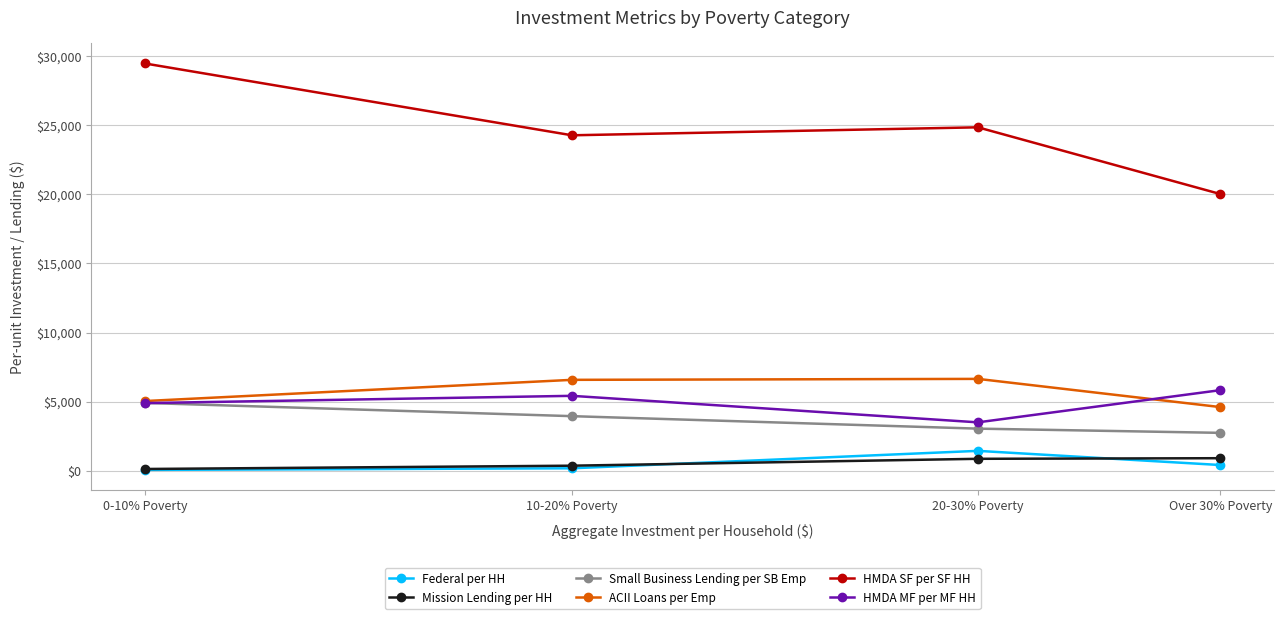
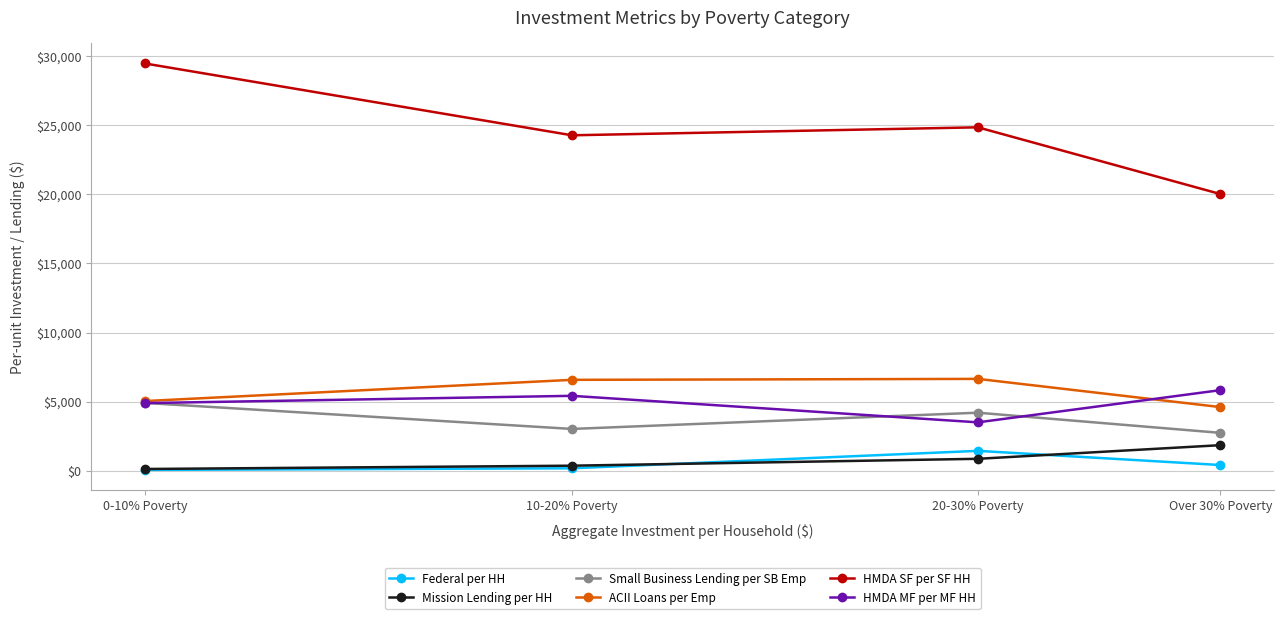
  {
    "Federal per HH": {
      "10-20% Poverty": "$200",
      "20-30% Poverty": "$1,400",
      "Over 30% Poverty": "$400"
    },
    "Mission Lending per HH": {
      "10-20% Poverty": "$400",
      "20-30% Poverty": "$900",
-     "Over 30% Poverty": "$900"
+     "Over 30% Poverty": "$1,800"
    },
    "Small Business Lending per SB Emp": {
-     "10-20% Poverty": "$3,900",
-     "20-30% Poverty": "$3,000",
+     "10-20% Poverty": "$3,000",
+     "20-30% Poverty": "$4,200",
      "Over 30% Poverty": "$2,700"
    },
    "ACII Loans per Emp": {
      "10-20% Poverty": "$6,600",
      "20-30% Poverty": "$6,600",
      "Over 30% Poverty": "$4,600"
    },
    "HMDA SF per SF HH": {
      "0-10% Poverty": "$29,500",
      "10-20% Poverty": "$24,300",
      "20-30% Poverty": "$24,900",
      "Over 30% Poverty": "$20,000"
    },
    "HMDA MF per MF HH": {
      "10-20% Poverty": "$5,400",
      "20-30% Poverty": "$3,500",
      "Over 30% Poverty": "$5,800"
    }
  }
